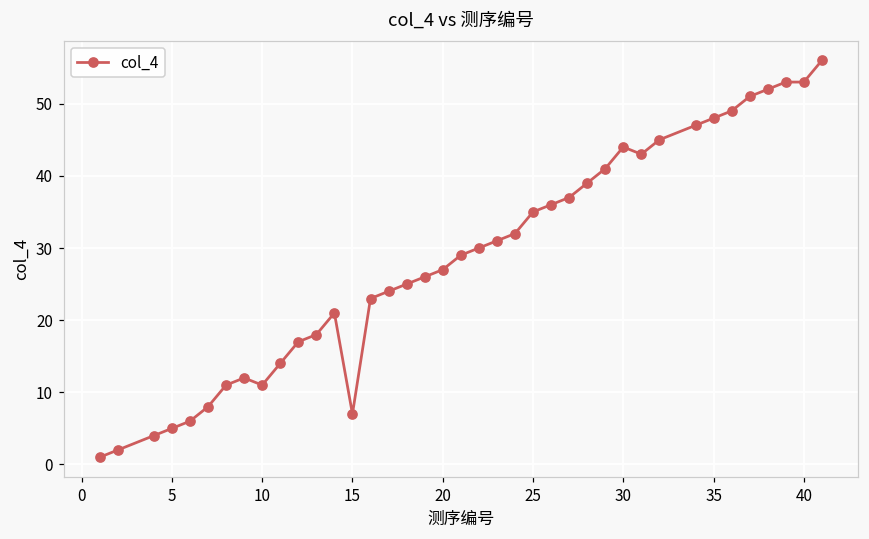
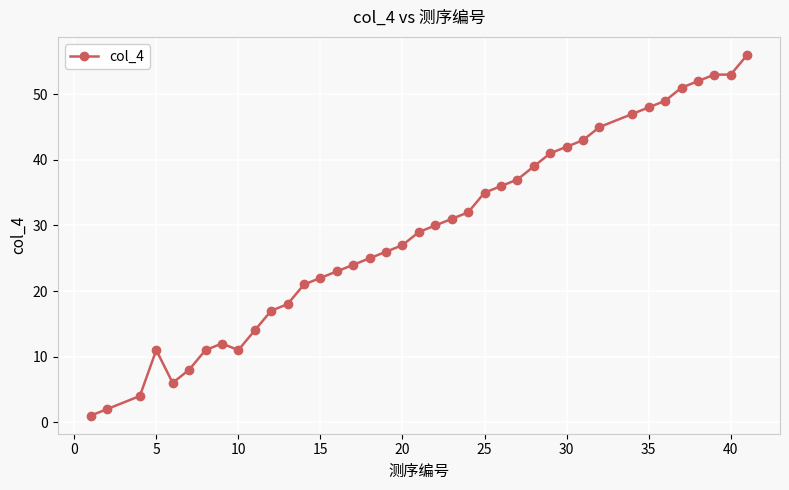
  {
-   "5": 5,
+   "5": 11,
    "10": 11,
-   "15": 7,
+   "15": 22,
    "20": 27,
    "25": 35,
-   "30": 44,
+   "30": 42,
    "35": 48,
    "40": 53
  }
